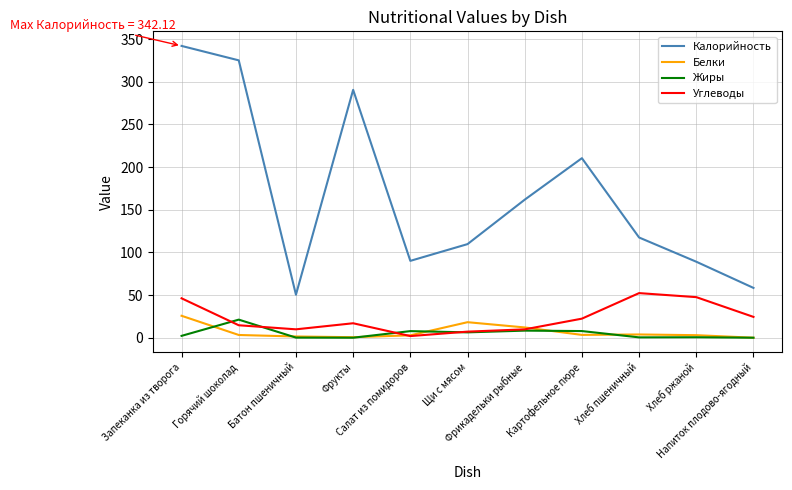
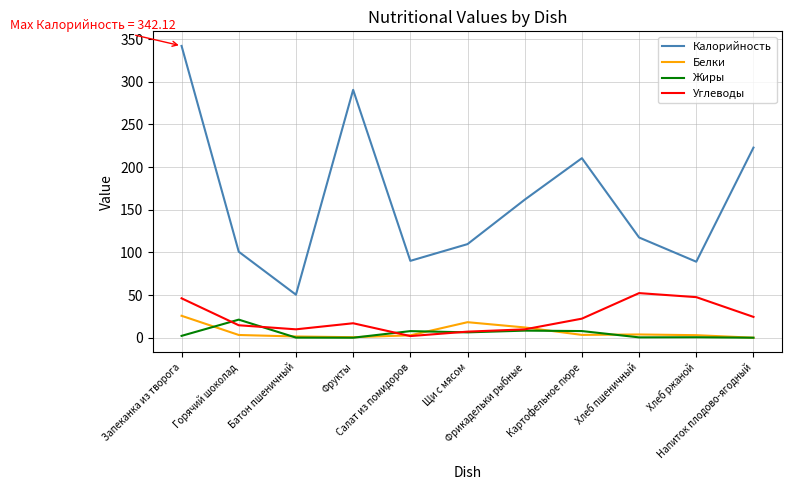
  {
    "Калорийность": {
-     "Горячий шоколад": 330,
+     "Горячий шоколад": 100,
      "Батон пшеничный": 50,
      "Фрукты": 290,
      "Салат из помидоров": 90,
      "Щи с мясом": 110,
      "Фрикадельки рыбные": 160,
      "Картофельное пюре": 210,
      "Хлеб пшеничный": 120,
      "Хлеб ржаной": 90,
-     "Напиток плодово-ягодный": 60
+     "Напиток плодово-ягодный": 220
    },
    "Белки": {
      "Запеканка из творога": 30,
      "Горячий шоколад": 0,
      "Щи с мясом": 20,
      "Картофельное пюре": 0,
      "Хлеб пшеничный": 0
    },
    "Жиры": {
      "Запеканка из творога": 0,
      "Горячий шоколад": 20,
      "Салат из помидоров": 10,
      "Картофельное пюре": 10,
      "Хлеб пшеничный": 0
    },
    "Углеводы": {
      "Запеканка из творога": 50,
      "Горячий шоколад": 10,
      "Батон пшеничный": 10,
      "Фрукты": 20,
      "Картофельное пюре": 20,
      "Хлеб пшеничный": 50,
      "Хлеб ржаной": 50,
      "Напиток плодово-ягодный": 20
    }
  }
